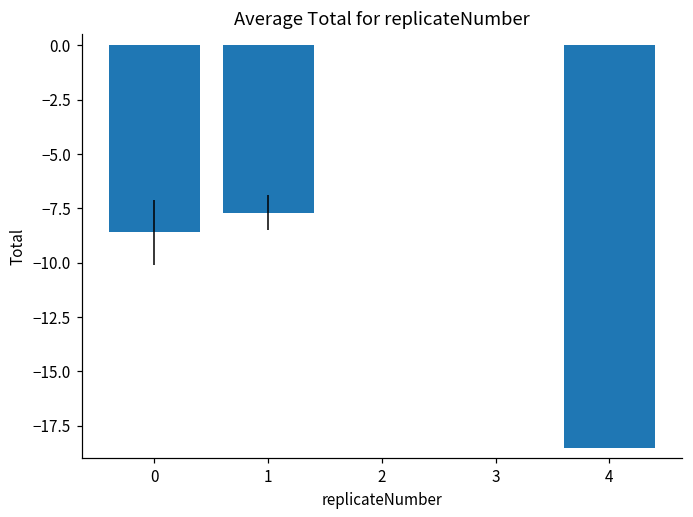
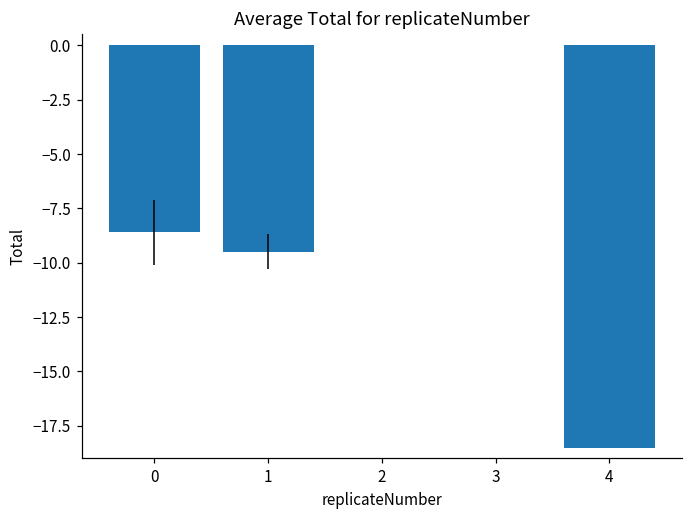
  {
    "0": -8.6,
-   "1": -7.7,
+   "1": -9.5,
    "2": 0.0,
    "3": 0.0,
    "4": -18.5
  }
